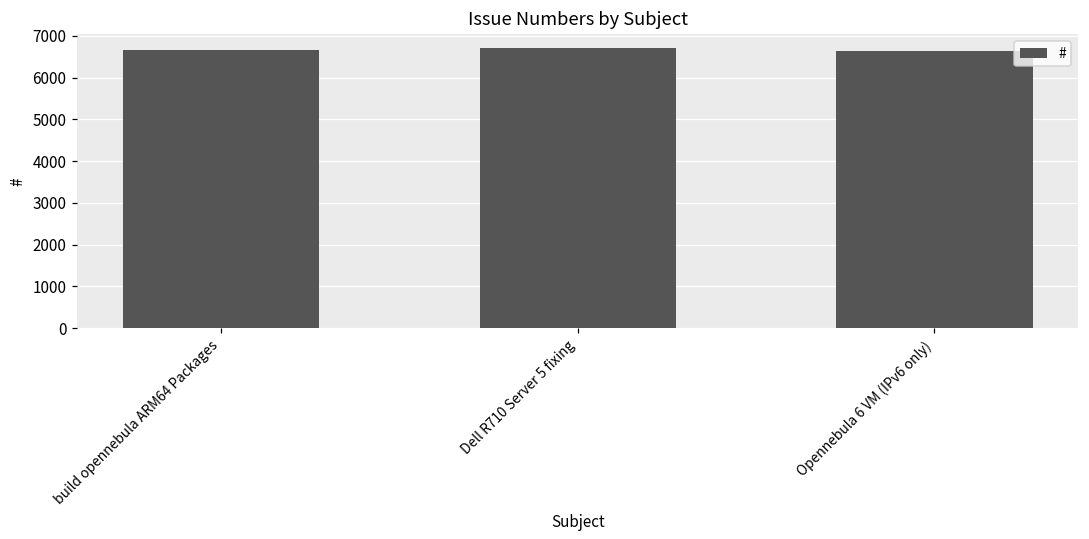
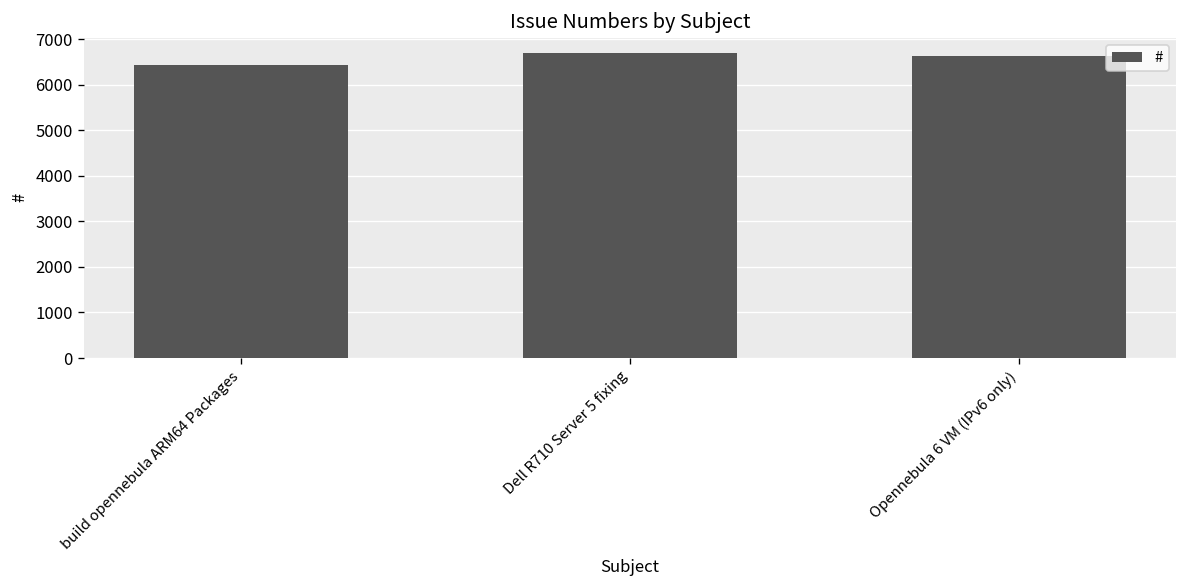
  {
-   "build opennebula ARM64 Packages": 6700,
+   "build opennebula ARM64 Packages": 6400,
    "Dell R710 Server 5 fixing": 6700,
    "Opennebula 6 VM (IPv6 only)": 6600
  }
